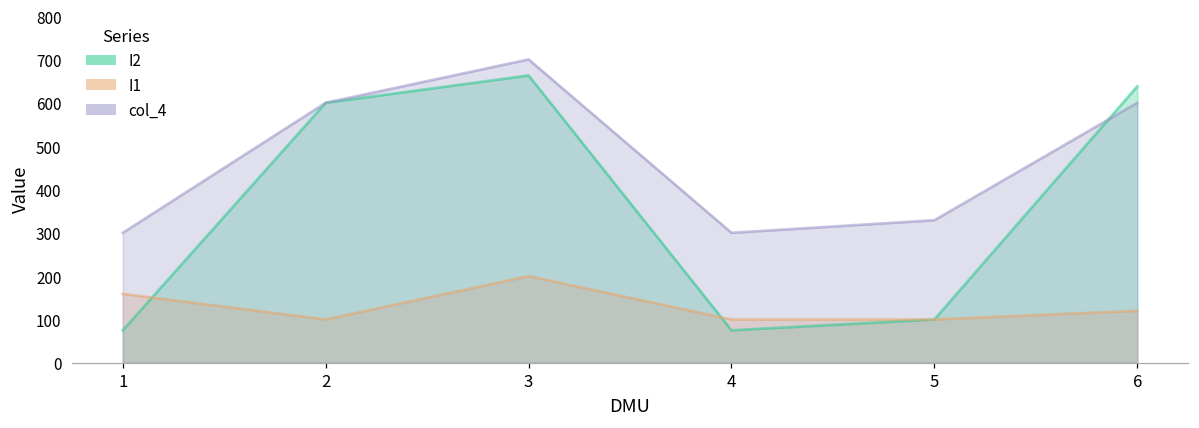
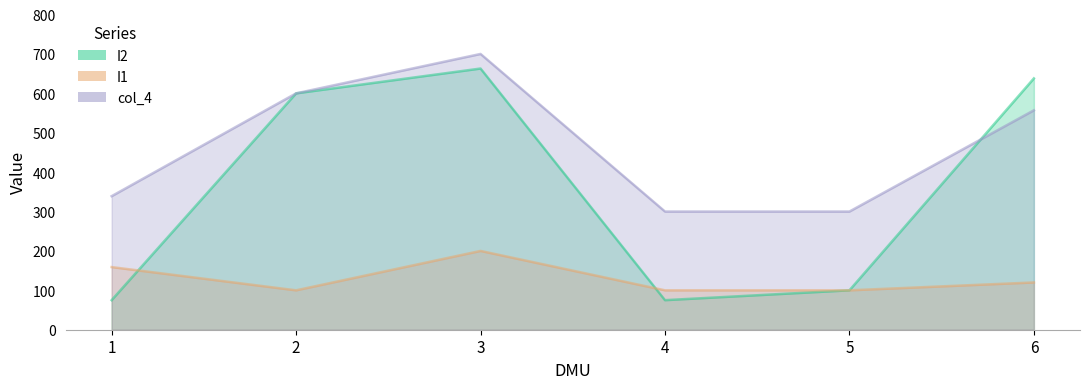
  {
    "I2": {
      "1": 80,
      "3": 660,
      "4": 80,
      "6": 640
    },
    "I1": {
      "1": 160,
      "2": 100,
      "3": 200,
      "4": 100,
      "6": 120
    },
    "col_4": {
-     "1": 300,
+     "1": 340,
      "3": 700,
      "4": 300,
-     "5": 330,
-     "6": 600
+     "5": 300,
+     "6": 560
    }
  }
